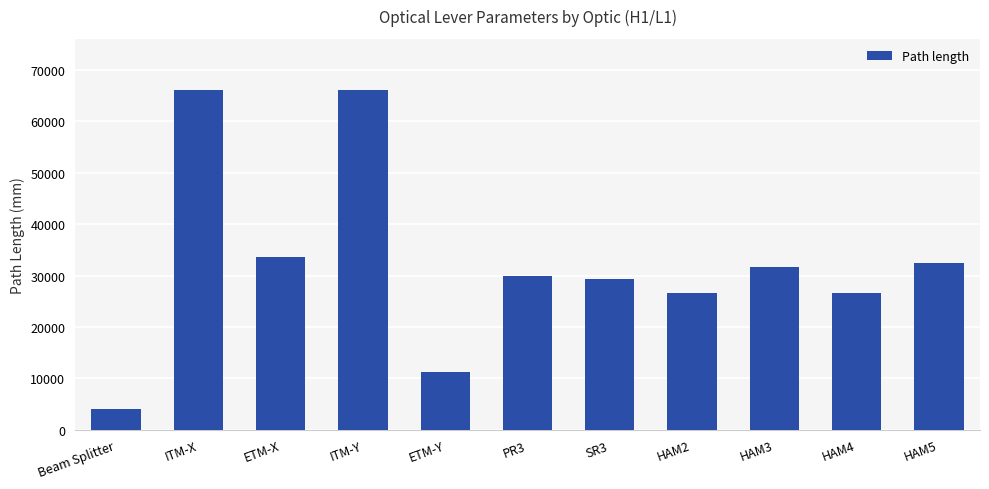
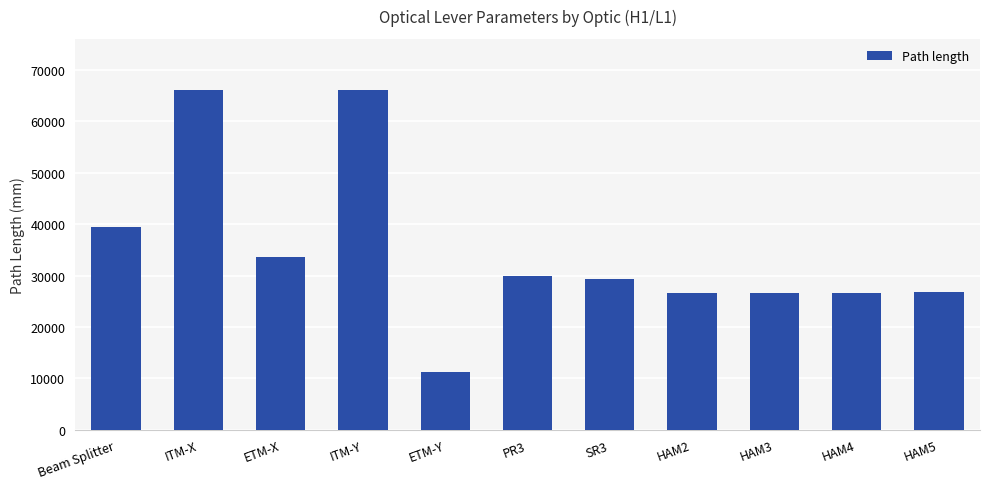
  {
-   "Beam Splitter": 4000,
+   "Beam Splitter": 39000,
    "ITM-X": 66000,
    "ETM-X": 34000,
    "ITM-Y": 66000,
    "ETM-Y": 11000,
    "PR3": 30000,
    "SR3": 29000,
    "HAM2": 27000,
-   "HAM3": 32000,
+   "HAM3": 27000,
    "HAM4": 27000,
-   "HAM5": 32000
+   "HAM5": 27000
  }
